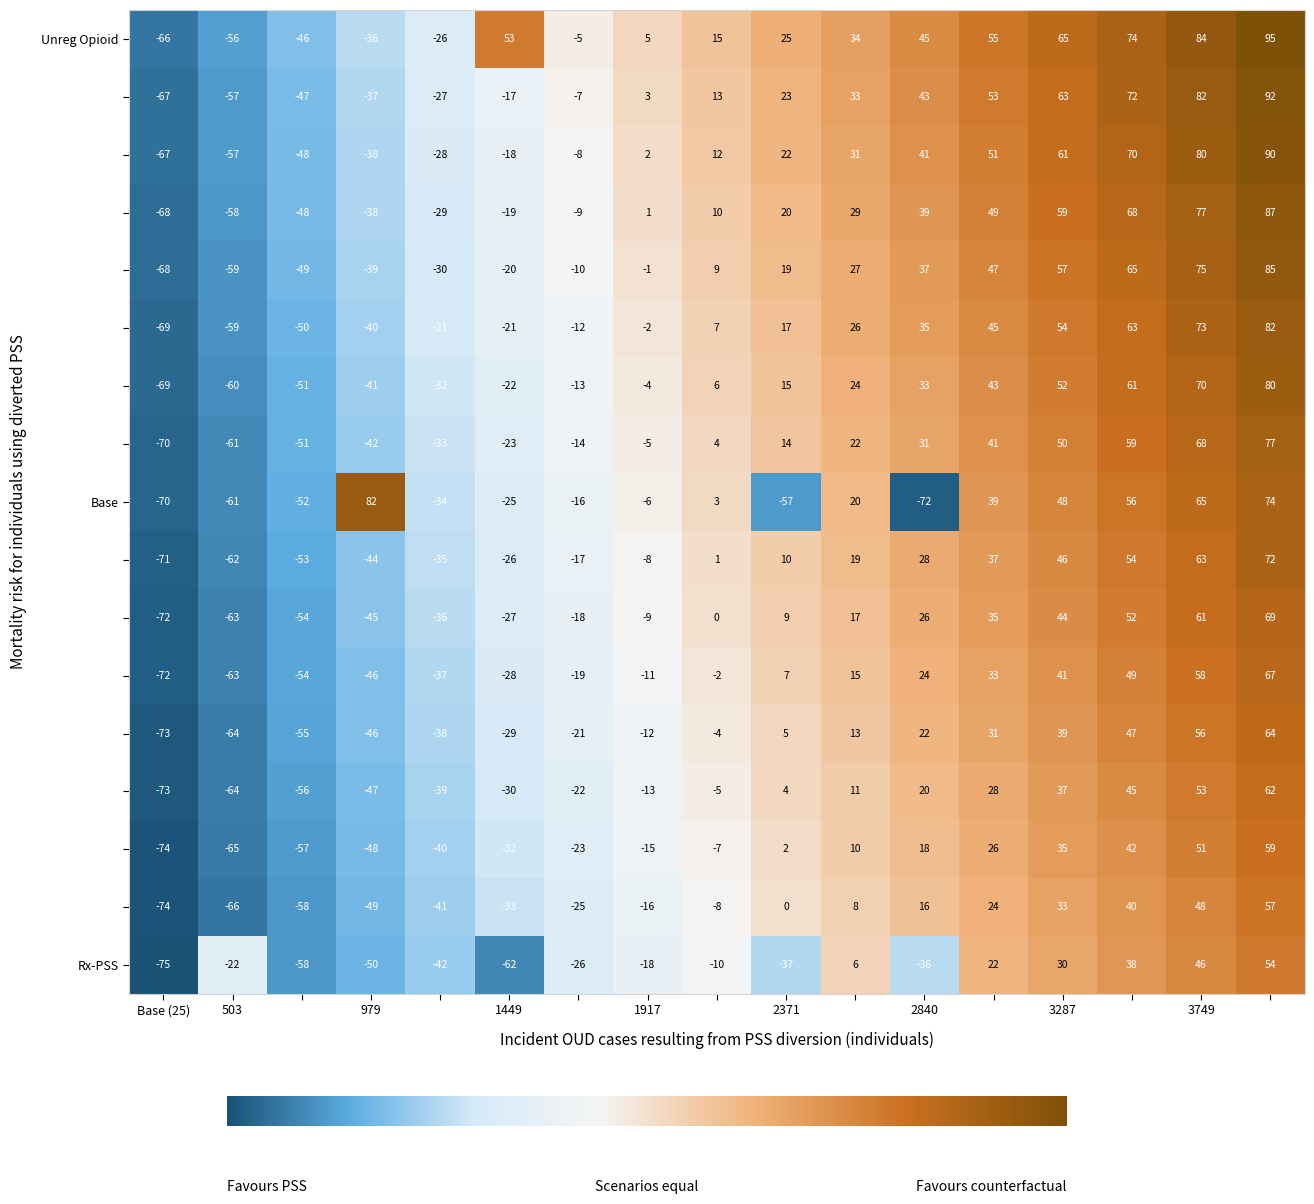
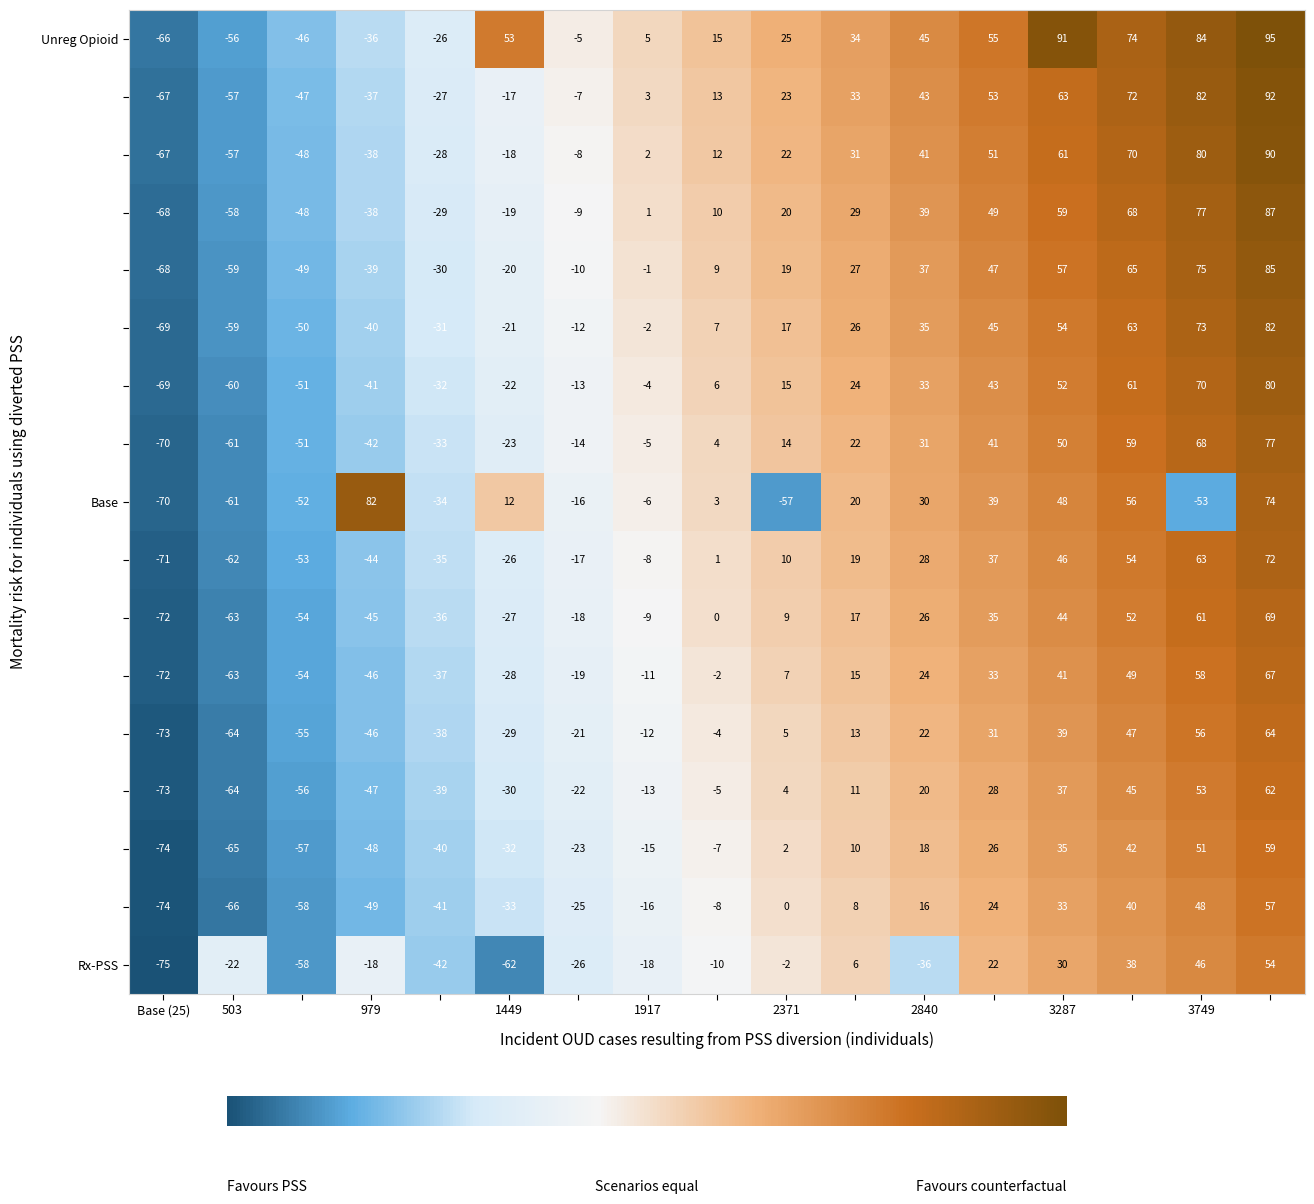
  {
    "Unreg Opioid": {
      "Base (25)": -66,
      "503": -56,
      "979": -36,
      "1449": 53,
      "1917": 5,
      "2371": 25,
      "2840": 45,
-     "3287": 65,
+     "3287": 91,
      "3749": 84
    },
    "Base": {
      "Base (25)": -70,
      "503": -61,
      "979": 82,
-     "1449": -25,
+     "1449": 12,
      "1917": -6,
      "2371": -57,
-     "2840": -72,
+     "2840": 30,
      "3287": 48,
-     "3749": 65
+     "3749": -53
    },
    "Rx-PSS": {
      "Base (25)": -75,
      "503": -22,
-     "979": -50,
+     "979": -18,
      "1449": -62,
      "1917": -18,
-     "2371": -37,
+     "2371": -2,
      "2840": -36,
      "3287": 30,
      "3749": 46
    }
  }
